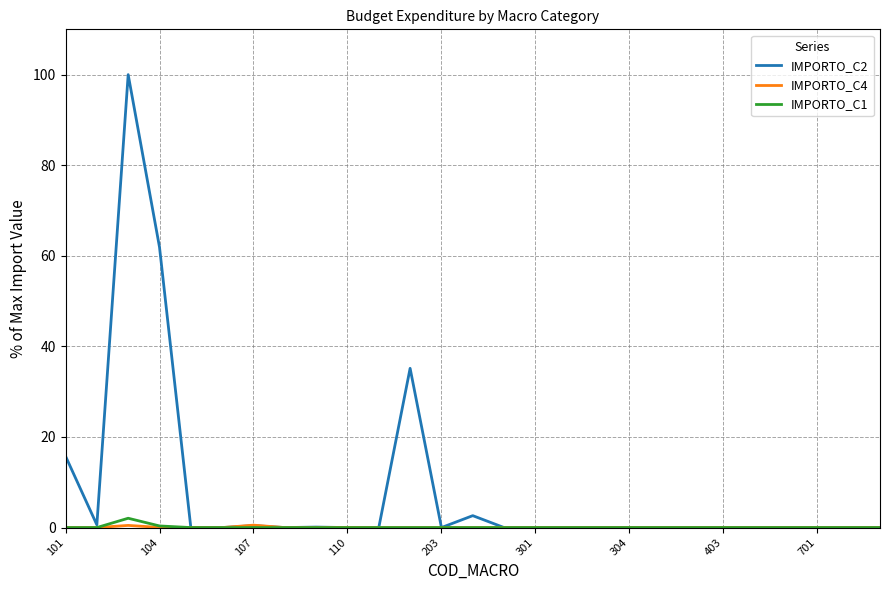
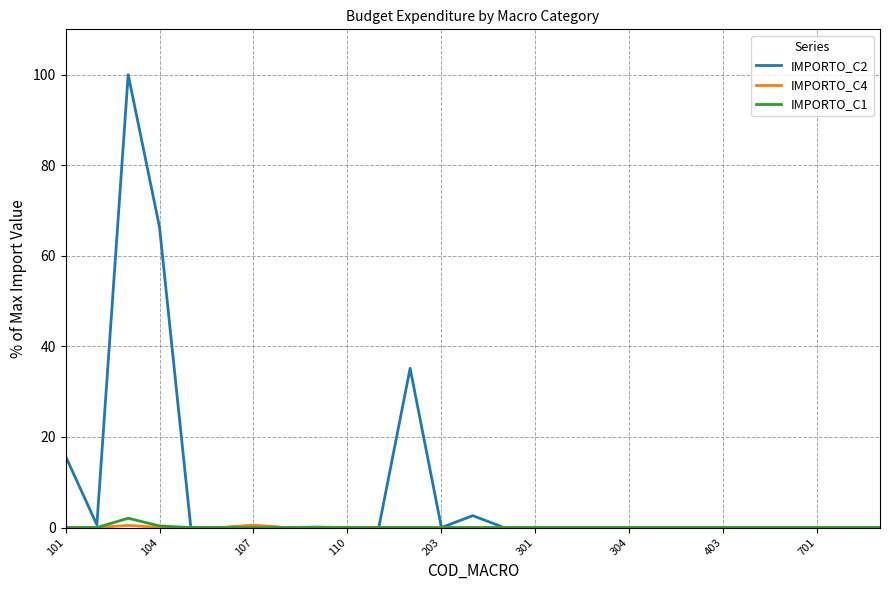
  {
    "IMPORTO_C2": {
      "101": 16,
-     "104": 62
+     "104": 66
    }
  }
